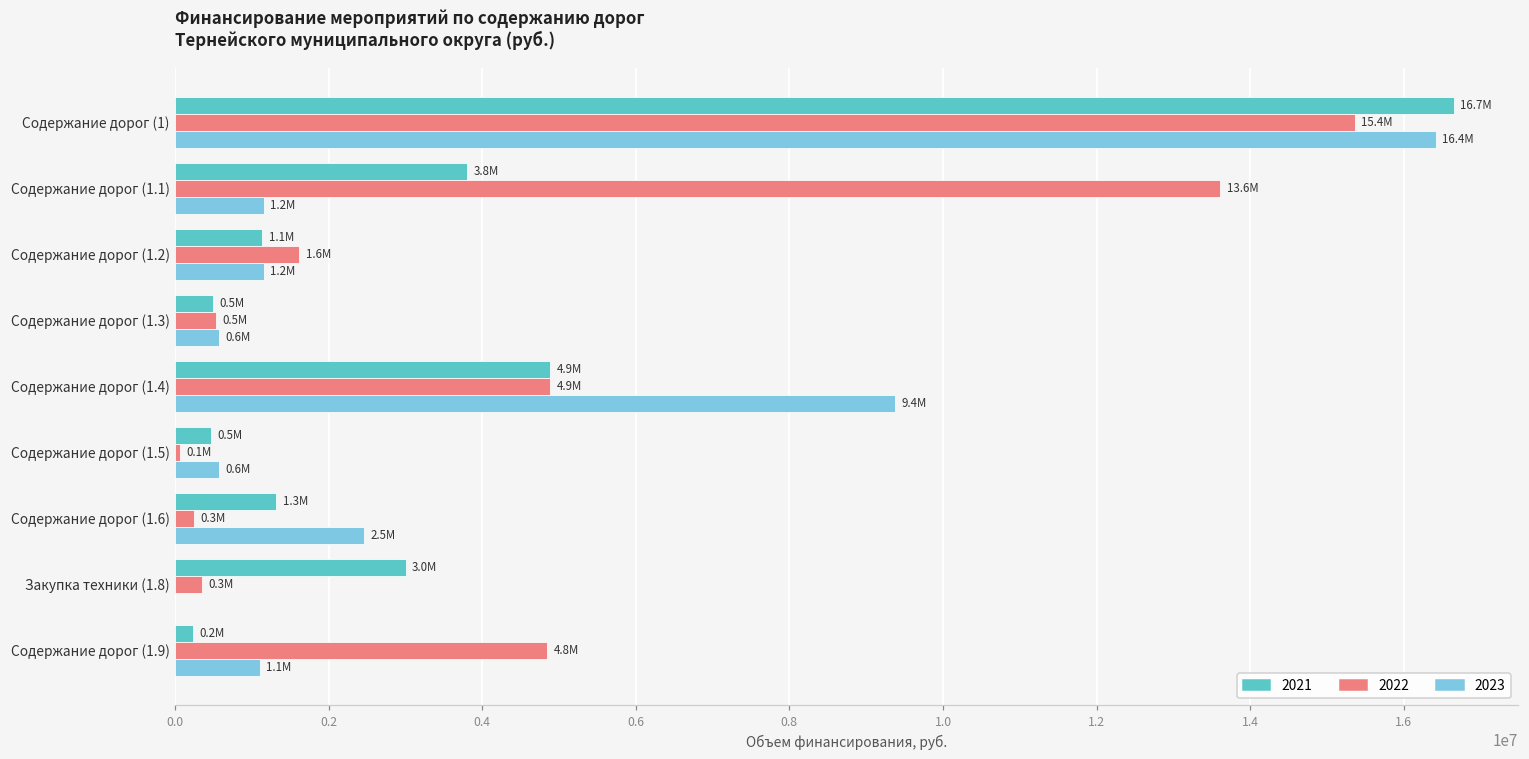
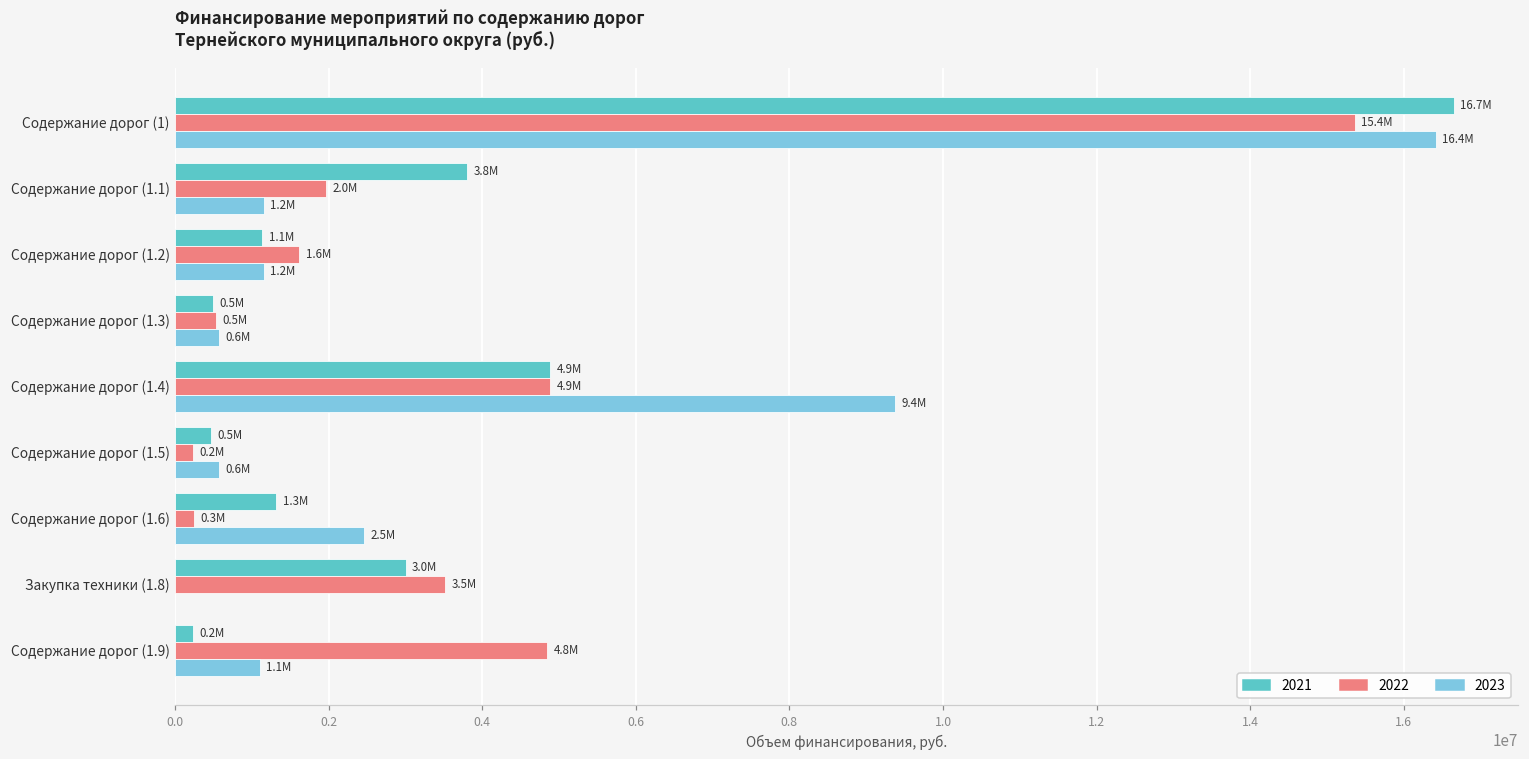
  {
    "2022": {
      "Содержание дорог (1)": "15.4M",
-     "Содержание дорог (1.1)": "13.6M",
+     "Содержание дорог (1.1)": "2.0M",
      "Содержание дорог (1.2)": "1.6M",
      "Содержание дорог (1.3)": "0.5M",
      "Содержание дорог (1.4)": "4.9M",
-     "Содержание дорог (1.5)": "0.1M",
+     "Содержание дорог (1.5)": "0.2M",
      "Содержание дорог (1.6)": "0.3M",
-     "Закупка техники (1.8)": "0.3M",
+     "Закупка техники (1.8)": "3.5M",
      "Содержание дорог (1.9)": "4.8M"
    }
  }
